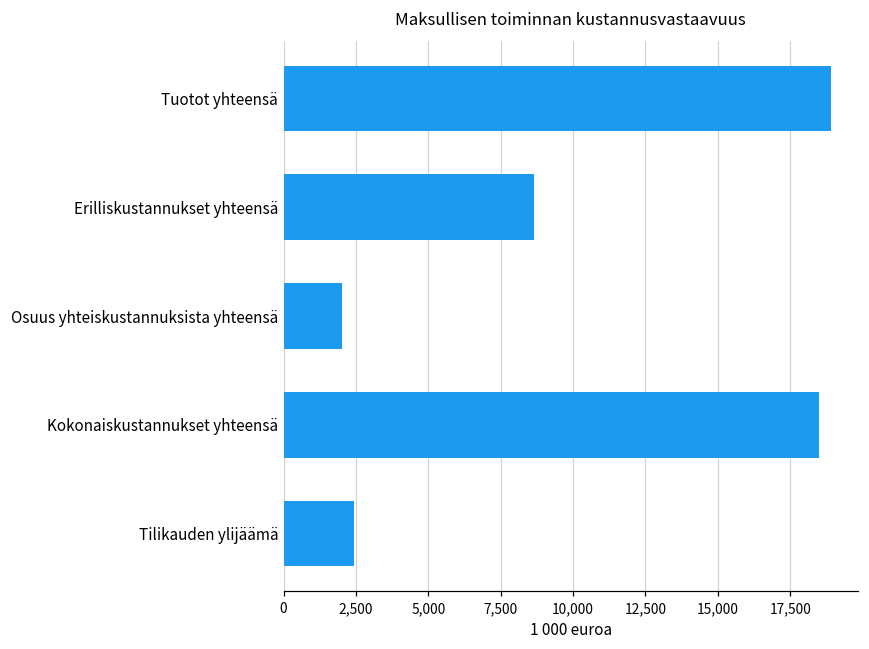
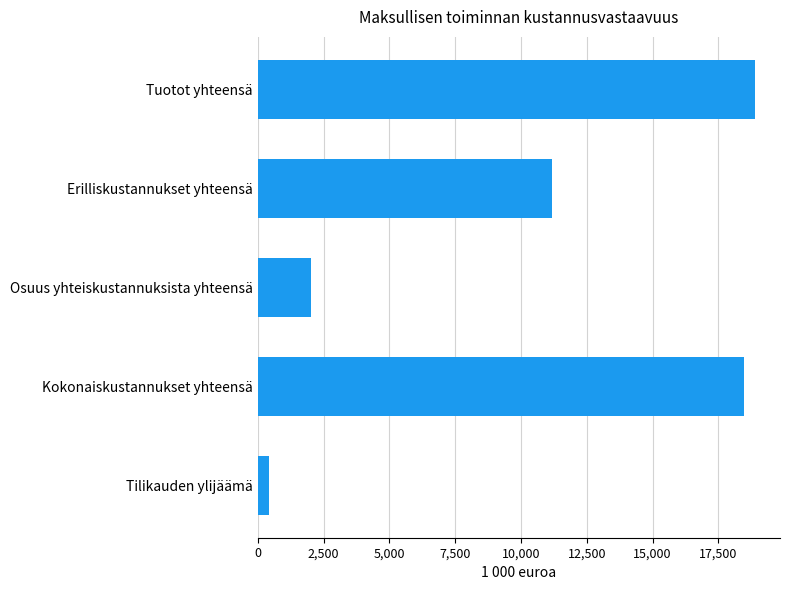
  {
    "Tuotot yhteensä": "18,900",
-   "Erilliskustannukset yhteensä": "8,700",
+   "Erilliskustannukset yhteensä": "11,200",
    "Osuus yhteiskustannuksista yhteensä": "2,000",
    "Kokonaiskustannukset yhteensä": "18,500",
-   "Tilikauden ylijäämä": "2,400"
+   "Tilikauden ylijäämä": "400"
  }
